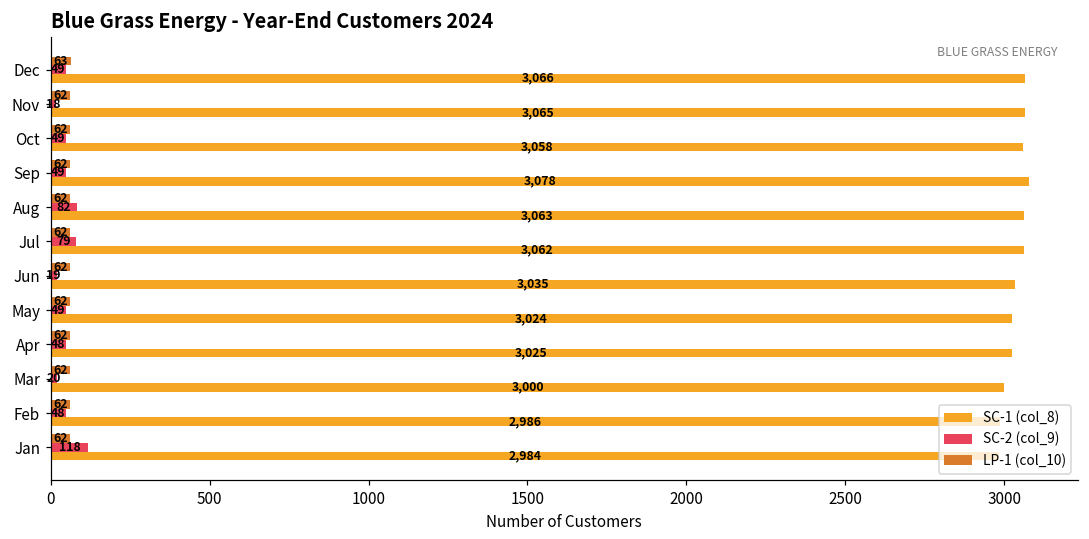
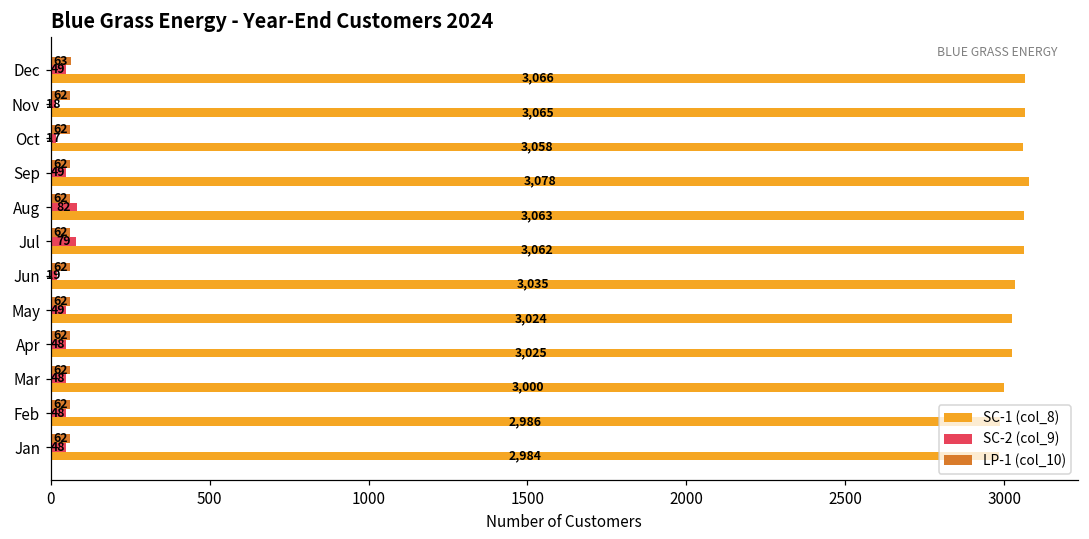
  {
    "SC-2 (col_9)": {
-     "Oct": 49,
-     "Mar": 20,
-     "Jan": 118
+     "Oct": 17,
+     "Mar": 48,
+     "Jan": 48
    }
  }
